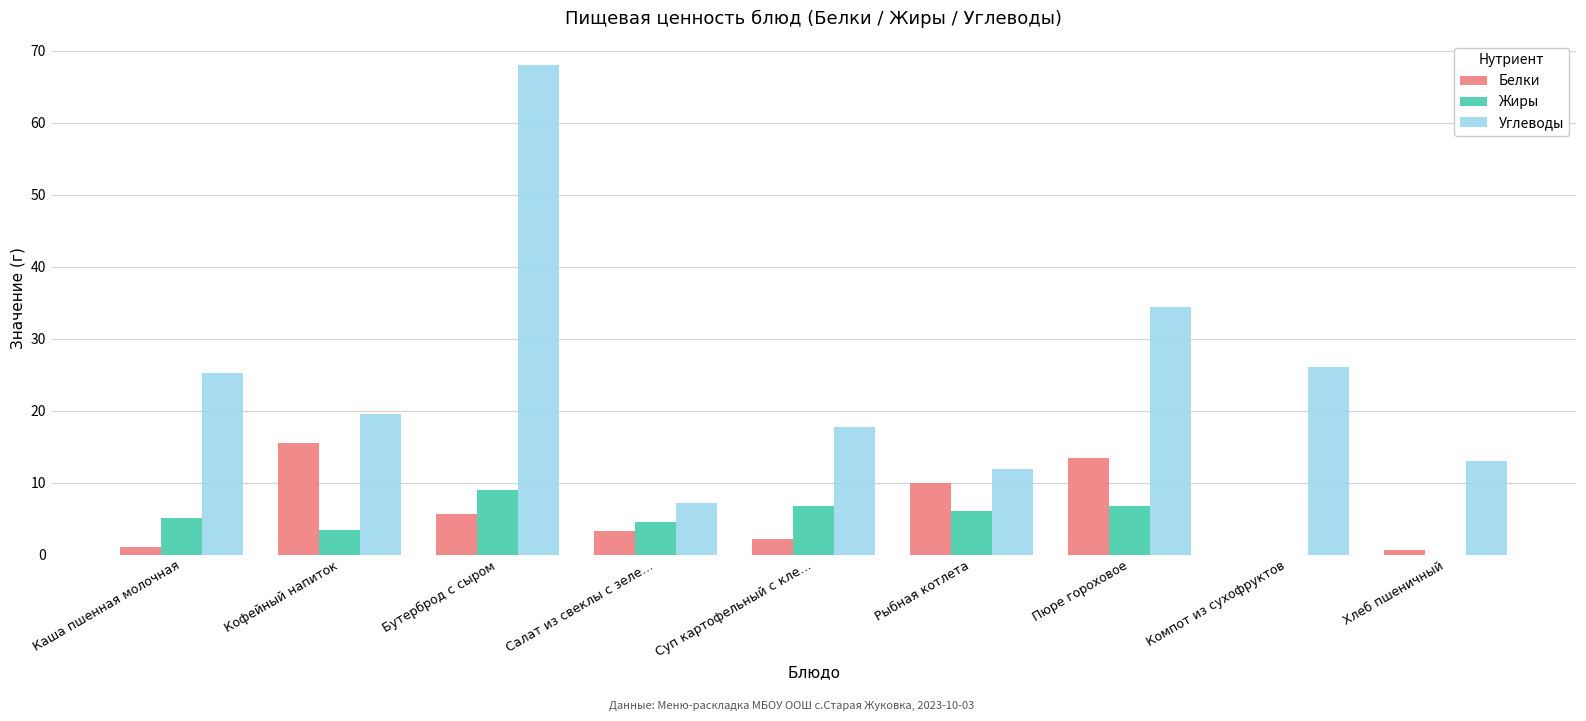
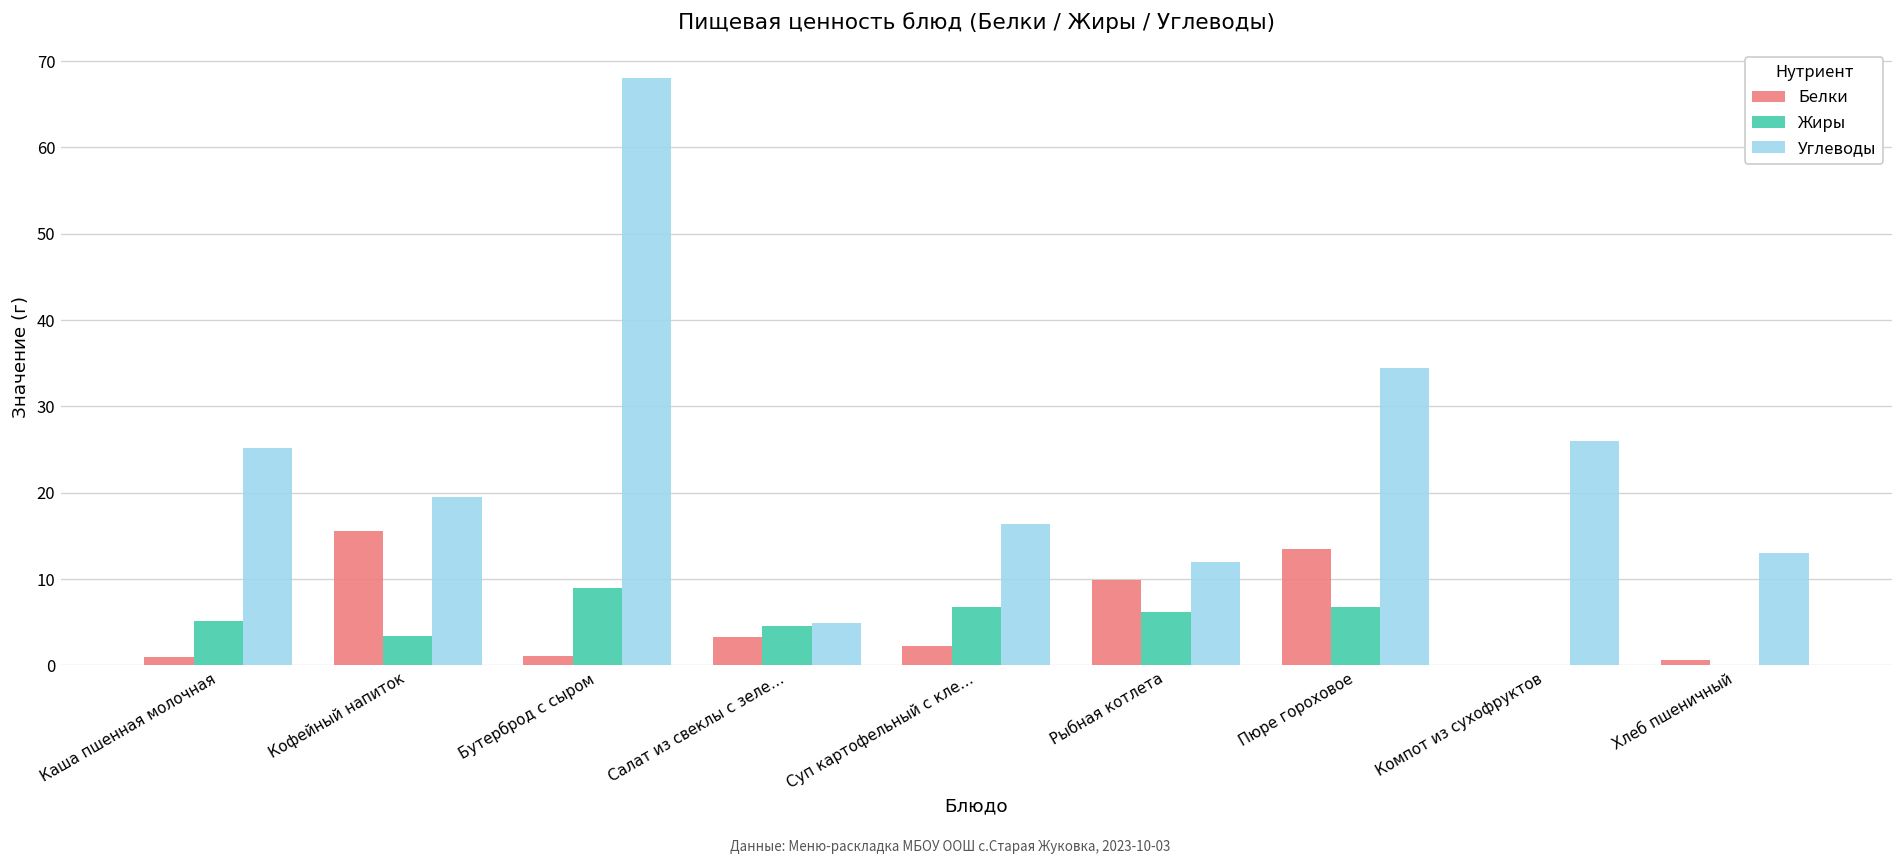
  {
    "Белки": {
      "Каша пшенная молочная": 1,
      "Кофейный напиток": 16,
-     "Бутерброд с сыром": 6,
+     "Бутерброд с сыром": 1,
      "Салат из свеклы с зеле…": 3,
      "Суп картофельный с кле…": 2,
      "Рыбная котлета": 10,
      "Пюре гороховое": 13,
      "Компот из сухофруктов": 0,
      "Хлеб пшеничный": 1
    },
    "Жиры": {
      "Каша пшенная молочная": 5,
      "Кофейный напиток": 3,
      "Бутерброд с сыром": 9,
      "Салат из свеклы с зеле…": 5,
      "Суп картофельный с кле…": 7,
      "Рыбная котлета": 6,
      "Пюре гороховое": 7,
      "Компот из сухофруктов": 0,
      "Хлеб пшеничный": 0
    },
    "Углеводы": {
      "Каша пшенная молочная": 25,
      "Кофейный напиток": 19,
      "Бутерброд с сыром": 68,
-     "Салат из свеклы с зеле…": 7,
-     "Суп картофельный с кле…": 18,
+     "Салат из свеклы с зеле…": 5,
+     "Суп картофельный с кле…": 16,
      "Рыбная котлета": 12,
      "Пюре гороховое": 34,
      "Компот из сухофруктов": 26,
      "Хлеб пшеничный": 13
    }
  }
